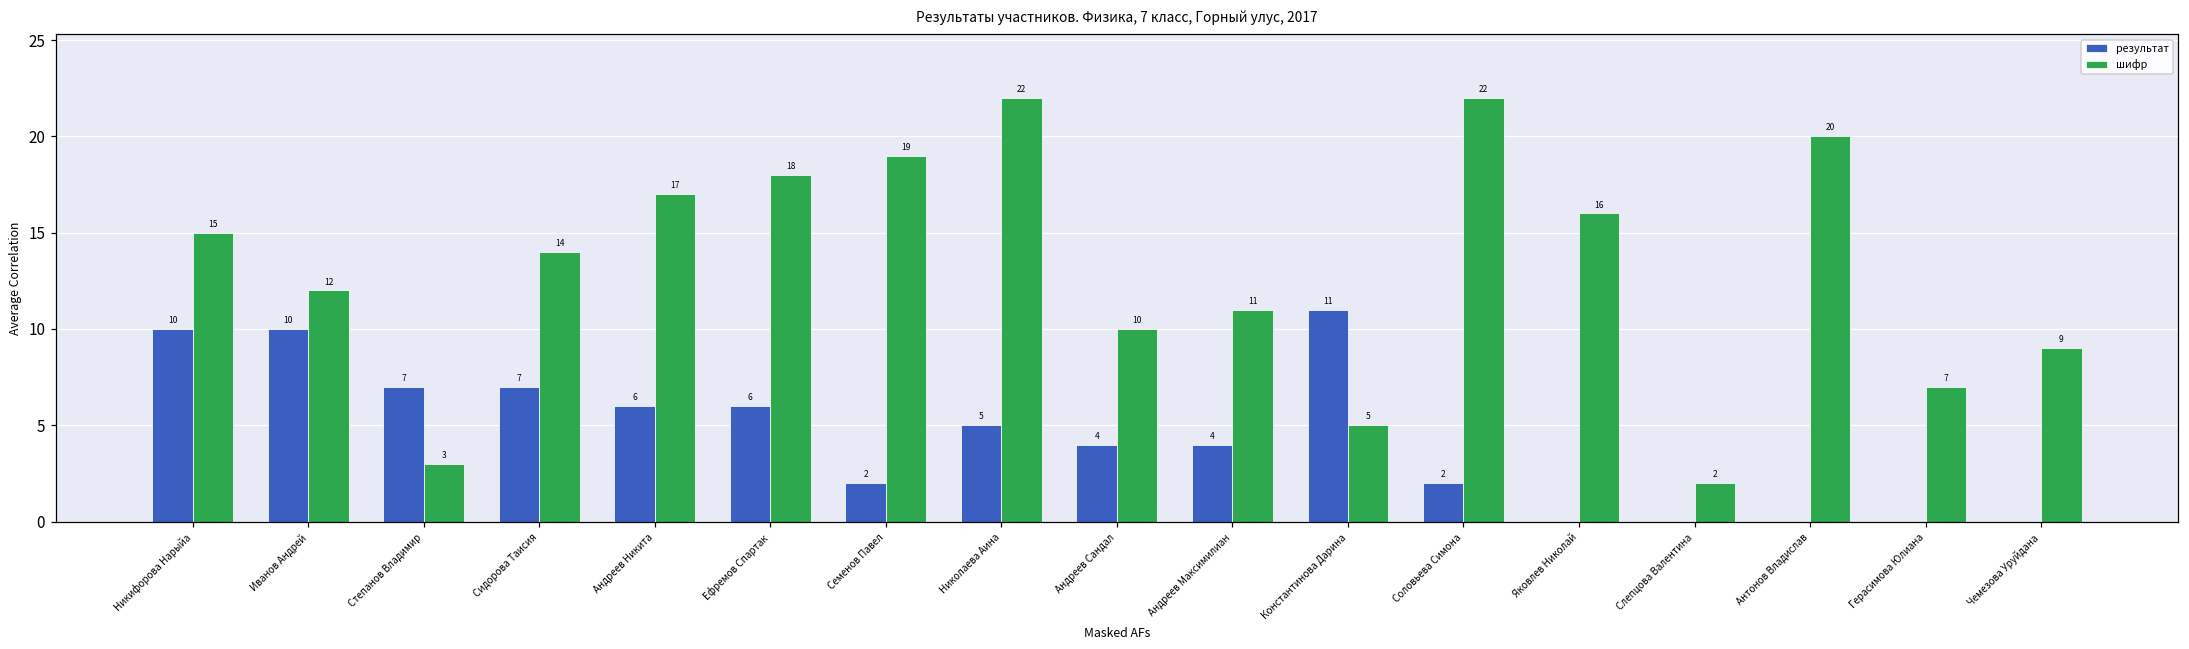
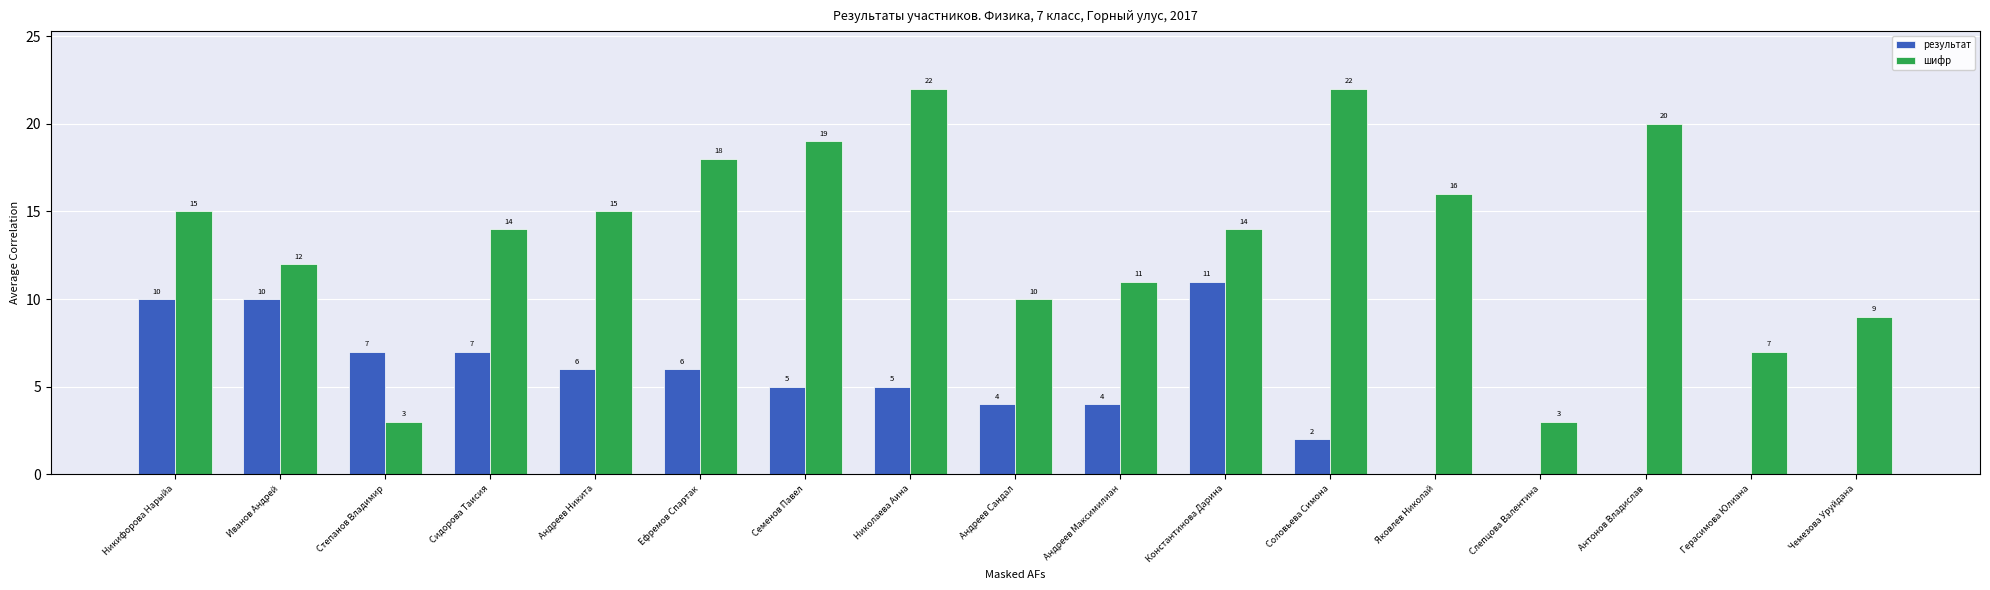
  {
    "результат": {
      "Никифорова Нарыйа": 10,
      "Иванов Андрей": 10,
      "Степанов Владимир": 7,
      "Сидорова Таисия": 7,
      "Андреев Никита": 6,
      "Ефремов Спартак": 6,
-     "Семенов Павел": 2,
+     "Семенов Павел": 5,
      "Николаева Аина": 5,
      "Андреев Сандал": 4,
      "Андреев Максимилиан": 4,
      "Константинова Дарина": 11,
      "Соловьева Симона": 2
    },
    "шифр": {
      "Никифорова Нарыйа": 15,
      "Иванов Андрей": 12,
      "Степанов Владимир": 3,
      "Сидорова Таисия": 14,
-     "Андреев Никита": 17,
+     "Андреев Никита": 15,
      "Ефремов Спартак": 18,
      "Семенов Павел": 19,
      "Николаева Аина": 22,
      "Андреев Сандал": 10,
      "Андреев Максимилиан": 11,
-     "Константинова Дарина": 5,
+     "Константинова Дарина": 14,
      "Соловьева Симона": 22,
      "Яковлев Николай": 16,
-     "Слепцова Валентина": 2,
+     "Слепцова Валентина": 3,
      "Антонов Владислав": 20,
      "Герасимова Юлиана": 7,
      "Чемезова Уруйдана": 9
    }
  }
